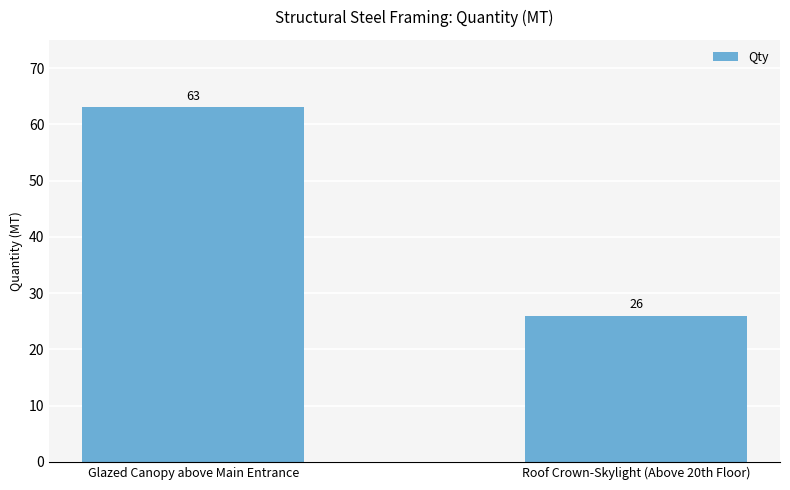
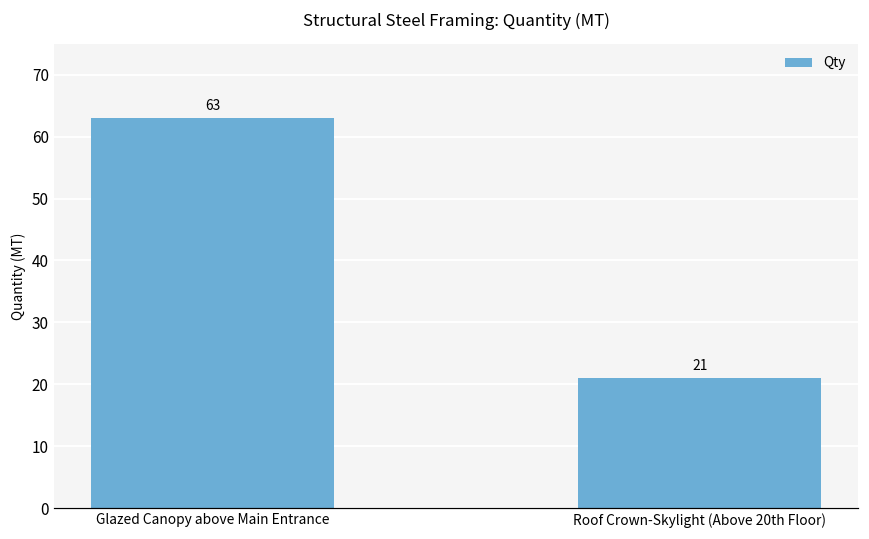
  {
    "Glazed Canopy above Main Entrance": 63,
-   "Roof Crown-Skylight (Above 20th Floor)": 26
+   "Roof Crown-Skylight (Above 20th Floor)": 21
  }
